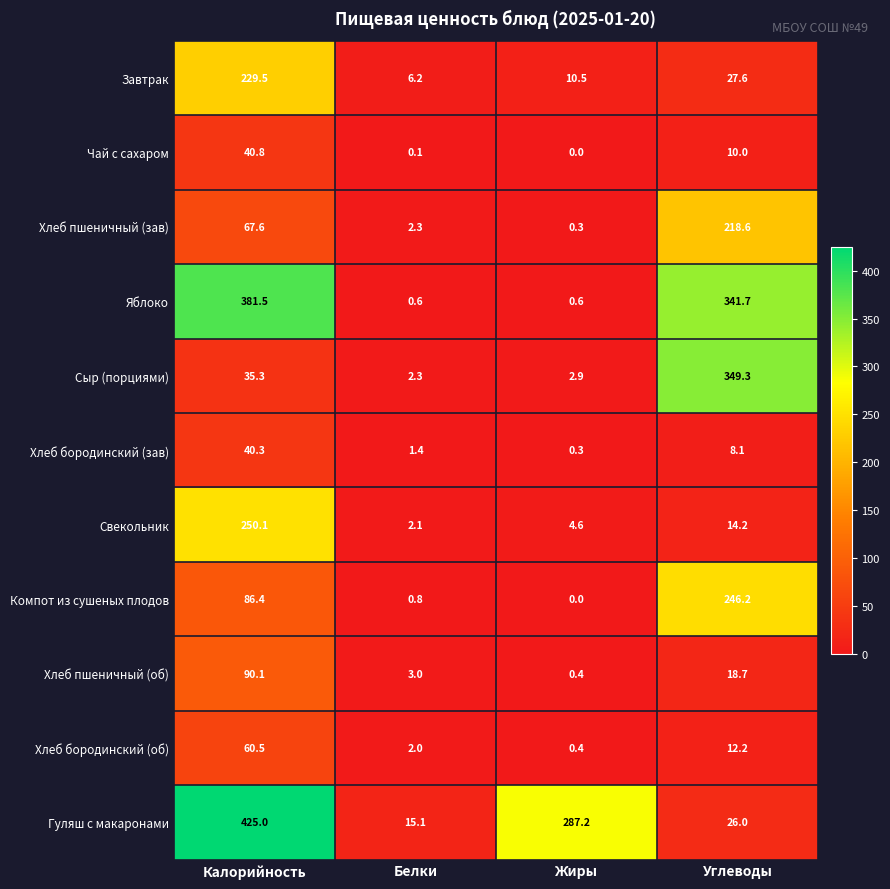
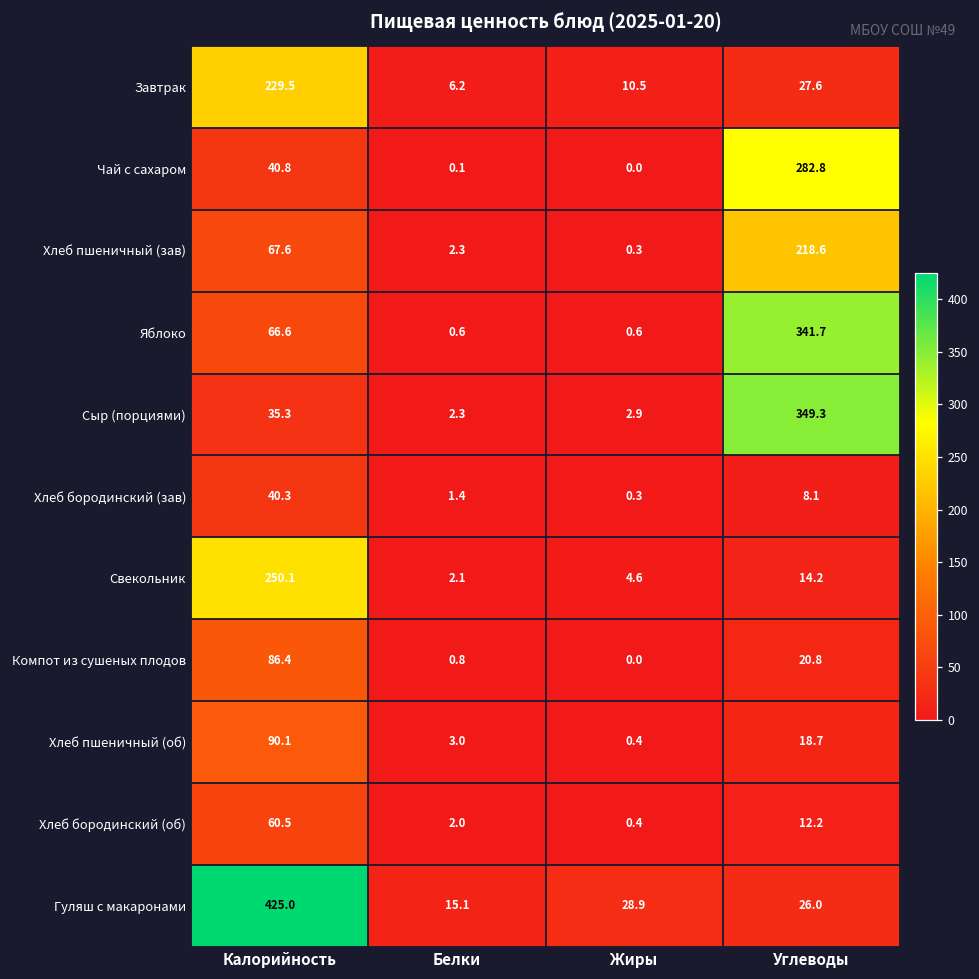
  {
    "Завтрак": {
      "Калорийность": 229.5,
      "Белки": 6.2,
      "Жиры": 10.5,
      "Углеводы": 27.6
    },
    "Чай с сахаром": {
      "Калорийность": 40.8,
      "Белки": 0.1,
      "Жиры": 0.0,
-     "Углеводы": 10.0
+     "Углеводы": 282.8
    },
    "Хлеб пшеничный (зав)": {
      "Калорийность": 67.6,
      "Белки": 2.3,
      "Жиры": 0.3,
      "Углеводы": 218.6
    },
    "Яблоко": {
-     "Калорийность": 381.5,
+     "Калорийность": 66.6,
      "Белки": 0.6,
      "Жиры": 0.6,
      "Углеводы": 341.7
    },
    "Сыр (порциями)": {
      "Калорийность": 35.3,
      "Белки": 2.3,
      "Жиры": 2.9,
      "Углеводы": 349.3
    },
    "Хлеб бородинский (зав)": {
      "Калорийность": 40.3,
      "Белки": 1.4,
      "Жиры": 0.3,
      "Углеводы": 8.1
    },
    "Свекольник": {
      "Калорийность": 250.1,
      "Белки": 2.1,
      "Жиры": 4.6,
      "Углеводы": 14.2
    },
    "Компот из сушеных плодов": {
      "Калорийность": 86.4,
      "Белки": 0.8,
      "Жиры": 0.0,
-     "Углеводы": 246.2
+     "Углеводы": 20.8
    },
    "Хлеб пшеничный (об)": {
      "Калорийность": 90.1,
      "Белки": 3.0,
      "Жиры": 0.4,
      "Углеводы": 18.7
    },
    "Хлеб бородинский (об)": {
      "Калорийность": 60.5,
      "Белки": 2.0,
      "Жиры": 0.4,
      "Углеводы": 12.2
    },
    "Гуляш с макаронами": {
      "Калорийность": 425.0,
      "Белки": 15.1,
-     "Жиры": 287.2,
+     "Жиры": 28.9,
      "Углеводы": 26.0
    }
  }
